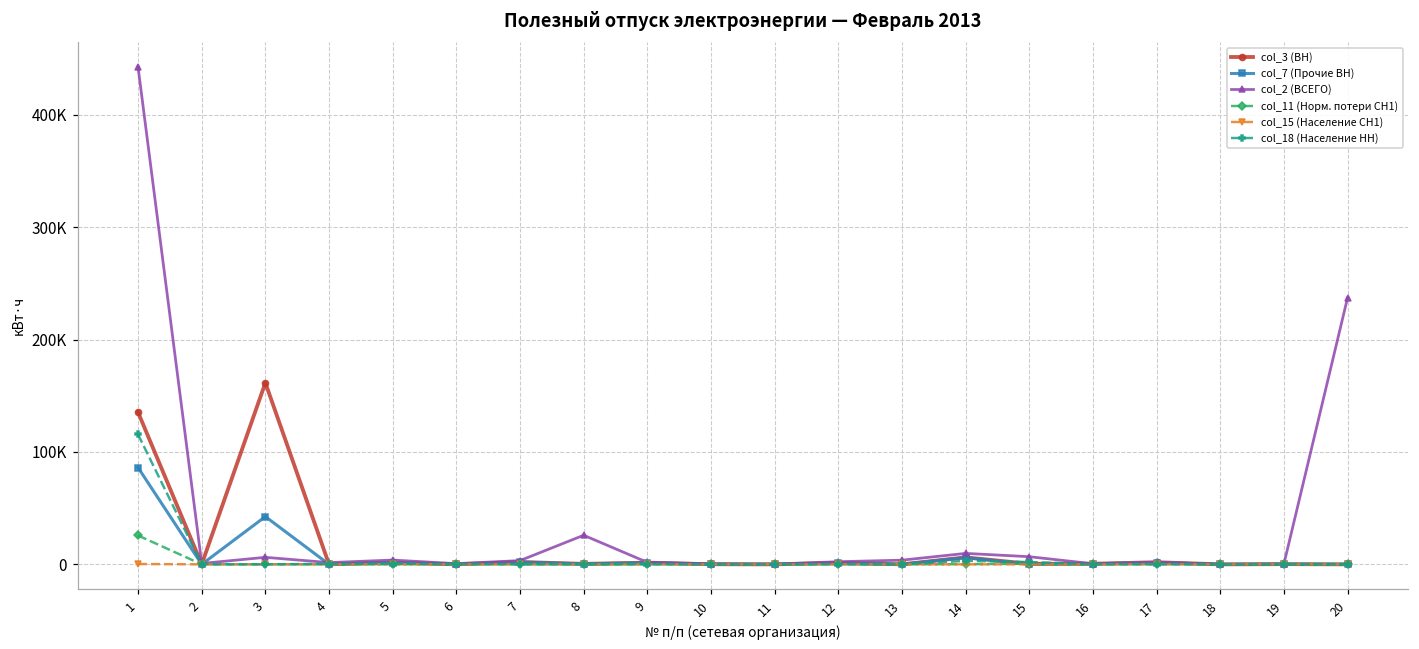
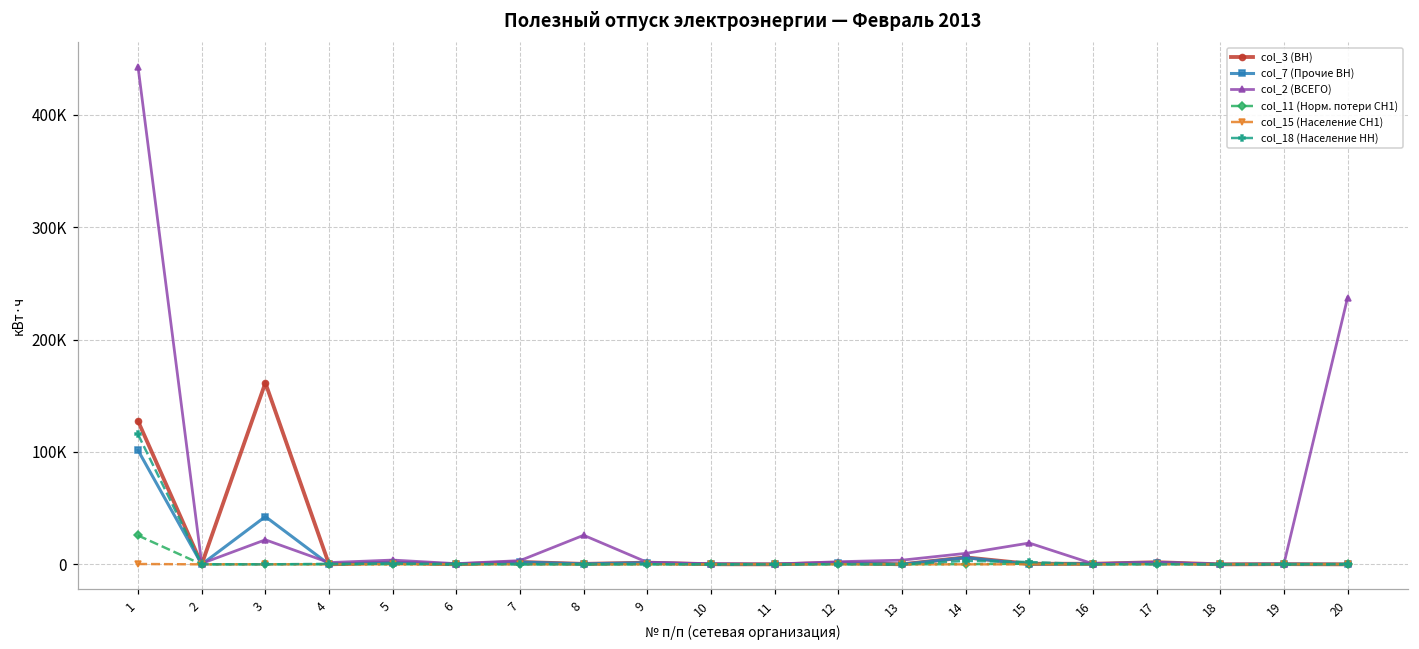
  {
    "col_3 (ВН)": {
-     "1": 135000,
+     "1": 127000,
      "3": 162000
    },
    "col_7 (Прочие ВН)": {
-     "1": 86000,
+     "1": 101000,
      "3": 42000
    },
    "col_2 (ВСЕГО)": {
      "1": 443000,
-     "3": 6000,
+     "3": 22000,
      "8": 26000,
      "13": 4000,
      "14": 10000,
-     "15": 7000,
+     "15": 19000,
      "20": 237000
    },
    "col_15 (Население СН1)": {
      "1": 0
    }
  }
